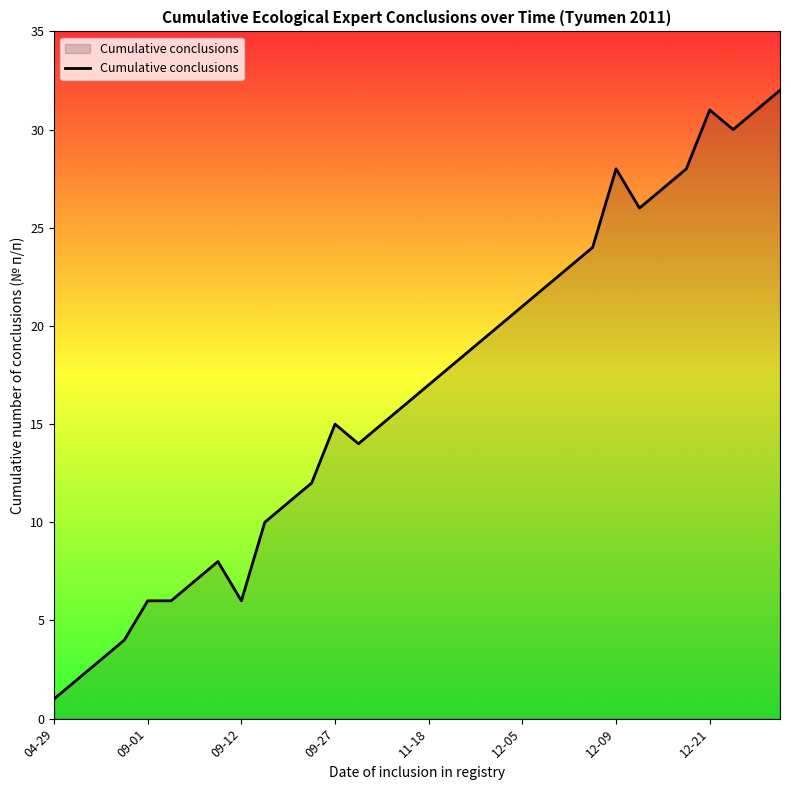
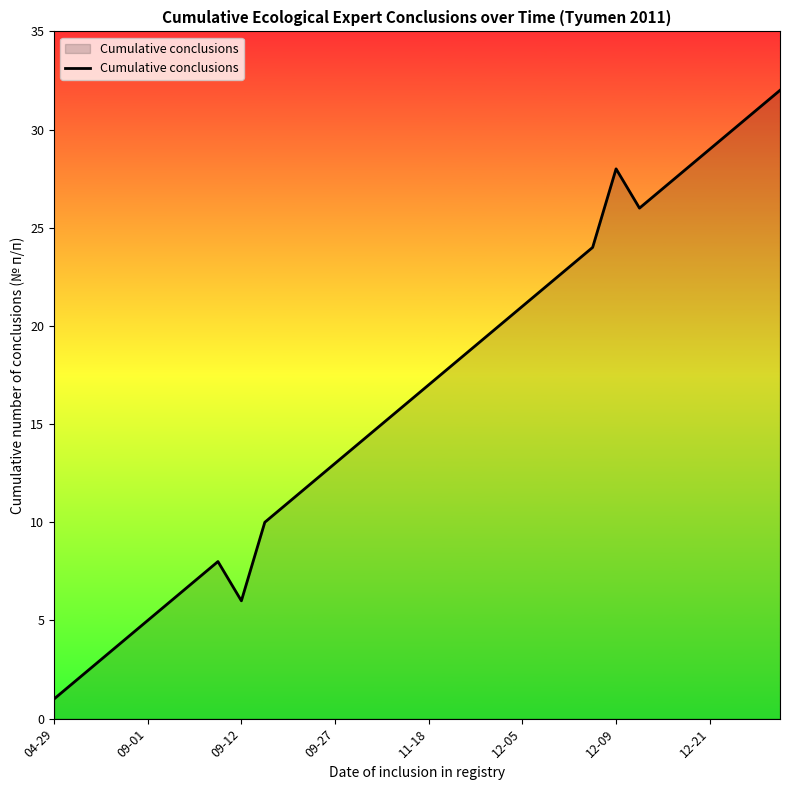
  {
    "04-29": 1,
-   "09-01": 6,
+   "09-01": 5,
    "09-12": 6,
-   "09-27": 15,
+   "09-27": 13,
    "11-18": 17,
    "12-05": 21,
    "12-09": 28,
-   "12-21": 31
+   "12-21": 29
  }
